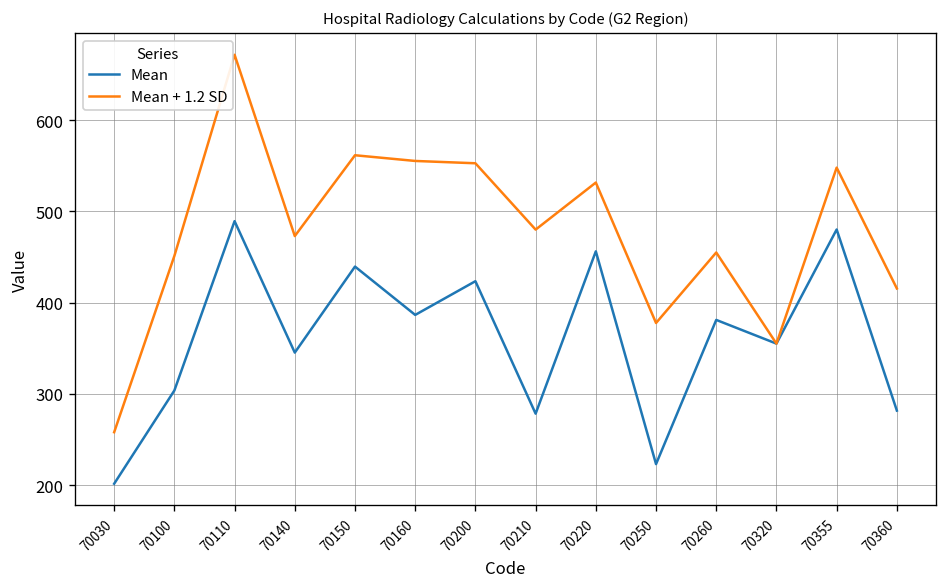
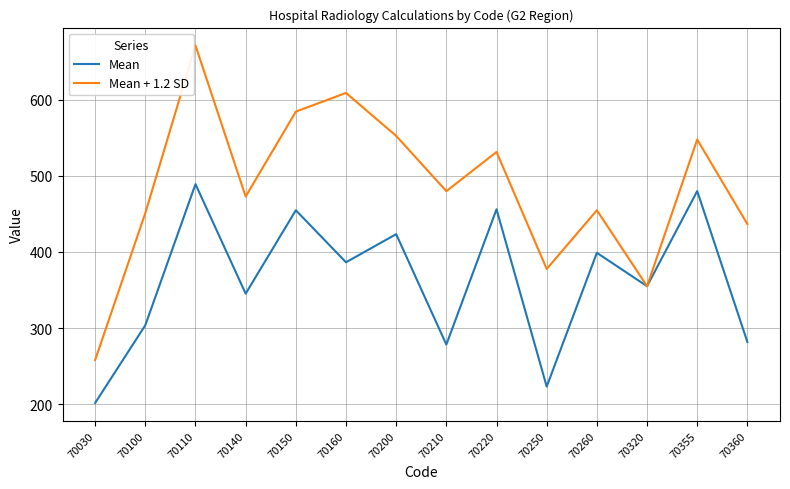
  {
    "Mean": {
      "70030": 200,
      "70100": 300,
      "70110": 490,
      "70140": 350,
-     "70150": 440,
+     "70150": 450,
      "70160": 390,
      "70200": 420,
      "70210": 280,
      "70220": 460,
      "70250": 220,
-     "70260": 380,
+     "70260": 400,
      "70355": 480,
      "70360": 280
    },
    "Mean + 1.2 SD": {
      "70030": 260,
      "70100": 450,
      "70110": 670,
      "70140": 470,
-     "70150": 560,
-     "70160": 560,
+     "70150": 580,
+     "70160": 610,
      "70200": 550,
      "70210": 480,
      "70220": 530,
      "70250": 380,
      "70260": 450,
      "70355": 550,
-     "70360": 420
+     "70360": 440
    }
  }
